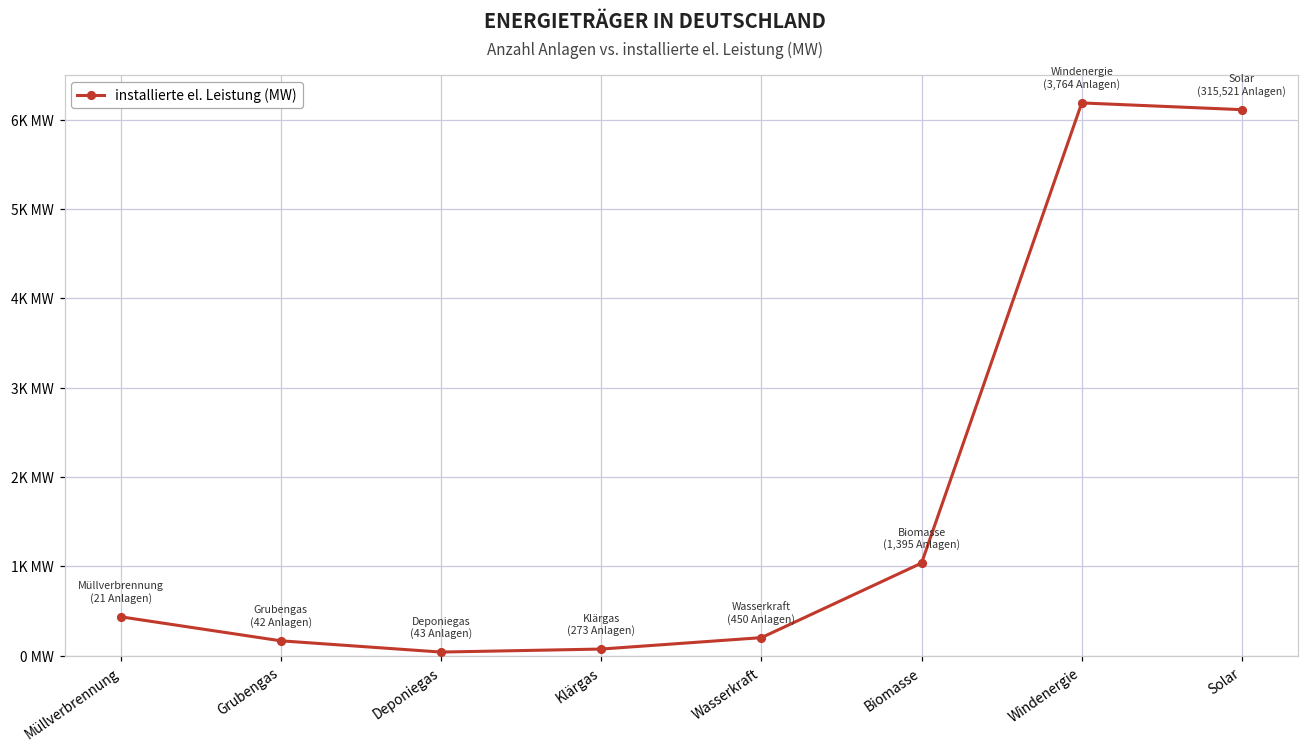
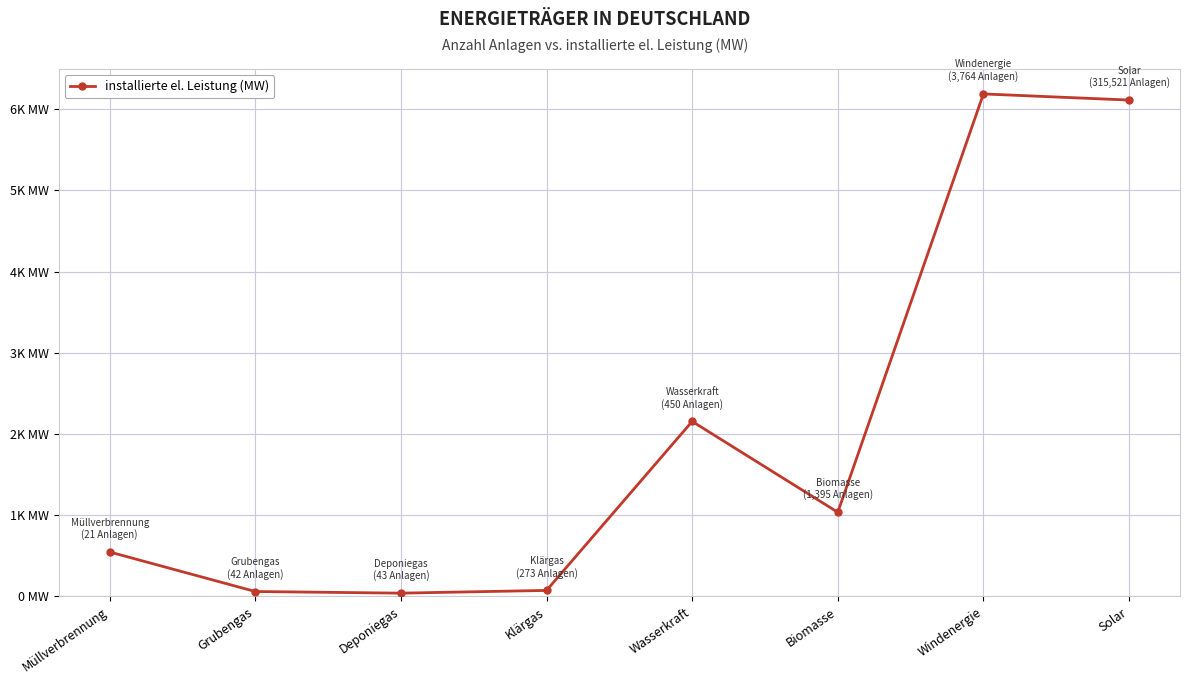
  {
-   "Müllverbrennung": "0.4K MW",
-   "Grubengas": "0.2K MW",
-   "Wasserkraft": "0.2K MW"
+   "Müllverbrennung": "0.5K MW",
+   "Grubengas": "0.1K MW",
+   "Wasserkraft": "2.2K MW"
  }
